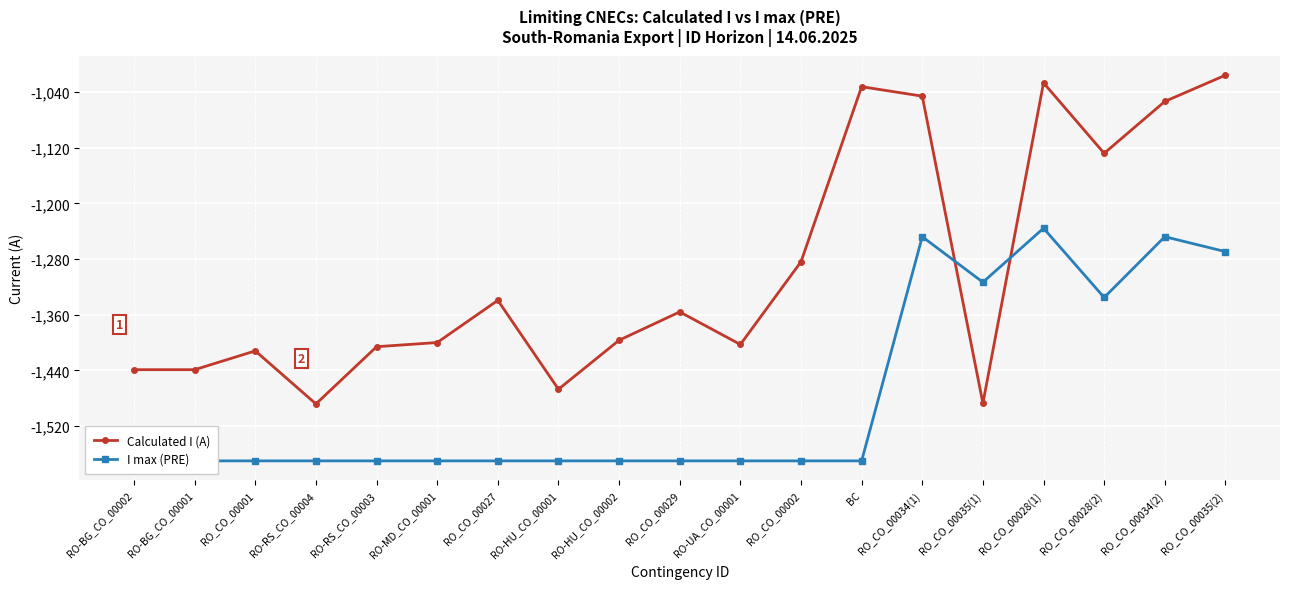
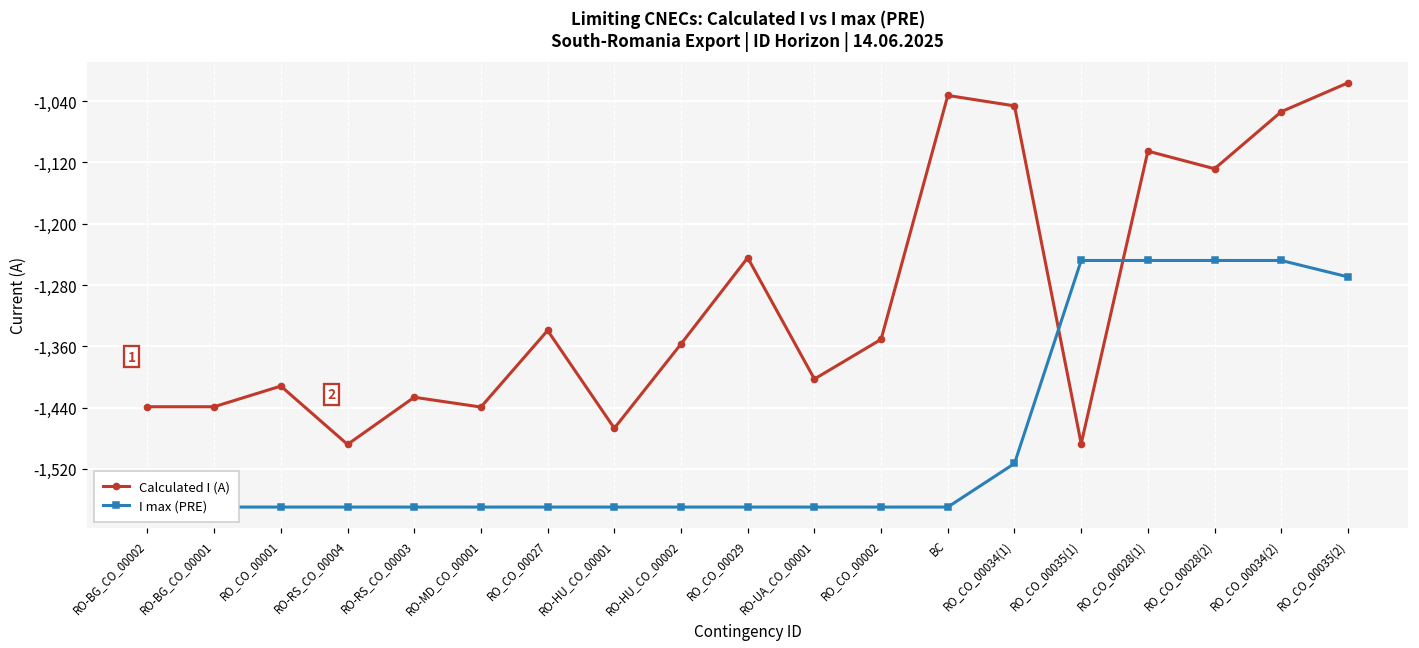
  {
    "Calculated I (A)": {
      "RO-BG_CO_00002": "-1,440",
      "RO-BG_CO_00001": "-1,440",
      "RO_CO_00001": "-1,410",
      "RO-RS_CO_00004": "-1,490",
-     "RO-RS_CO_00003": "-1,410",
-     "RO-MD_CO_00001": "-1,400",
+     "RO-RS_CO_00003": "-1,430",
+     "RO-MD_CO_00001": "-1,440",
      "RO_CO_00027": "-1,340",
      "RO-HU_CO_00001": "-1,470",
-     "RO-HU_CO_00002": "-1,400",
-     "RO_CO_00029": "-1,360",
+     "RO-HU_CO_00002": "-1,360",
+     "RO_CO_00029": "-1,240",
      "RO-UA_CO_00001": "-1,400",
-     "RO_CO_00002": "-1,280",
+     "RO_CO_00002": "-1,350",
      "BC": "-1,030",
      "RO_CO_00034(1)": "-1,050",
      "RO_CO_00035(1)": "-1,490",
-     "RO_CO_00028(1)": "-1,030",
+     "RO_CO_00028(1)": "-1,110",
      "RO_CO_00028(2)": "-1,130",
      "RO_CO_00034(2)": "-1,050",
      "RO_CO_00035(2)": "-1,020"
    },
    "I max (PRE)": {
      "RO_CO_00001": "-1,570",
      "RO-RS_CO_00004": "-1,570",
      "RO-RS_CO_00003": "-1,570",
      "RO-MD_CO_00001": "-1,570",
      "RO_CO_00027": "-1,570",
      "RO-HU_CO_00001": "-1,570",
      "RO-HU_CO_00002": "-1,570",
      "RO_CO_00029": "-1,570",
      "RO-UA_CO_00001": "-1,570",
      "RO_CO_00002": "-1,570",
      "BC": "-1,570",
-     "RO_CO_00034(1)": "-1,250",
-     "RO_CO_00035(1)": "-1,310",
-     "RO_CO_00028(1)": "-1,240",
-     "RO_CO_00028(2)": "-1,340",
+     "RO_CO_00034(1)": "-1,510",
+     "RO_CO_00035(1)": "-1,250",
+     "RO_CO_00028(1)": "-1,250",
+     "RO_CO_00028(2)": "-1,250",
      "RO_CO_00034(2)": "-1,250",
      "RO_CO_00035(2)": "-1,270"
    }
  }
